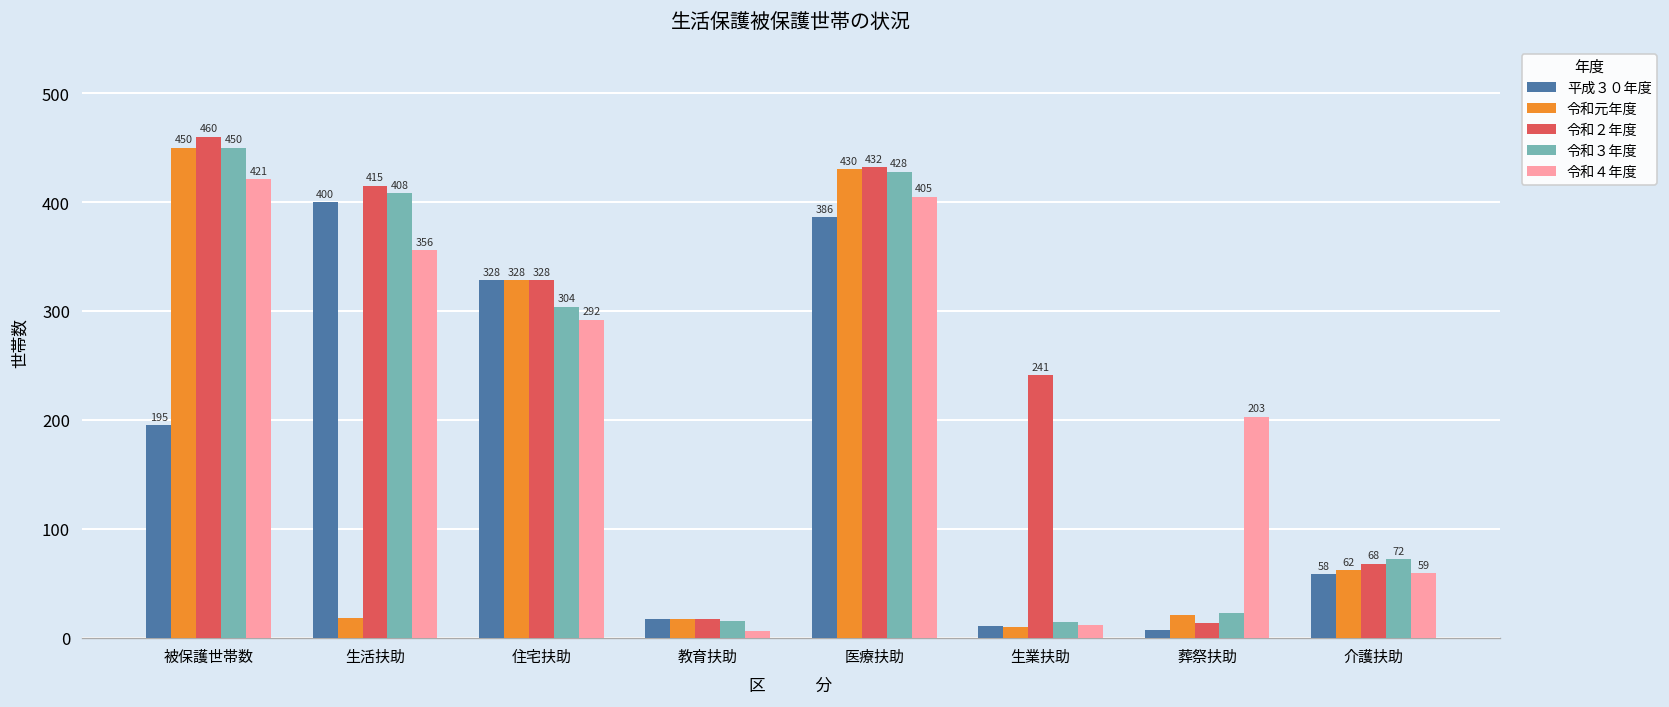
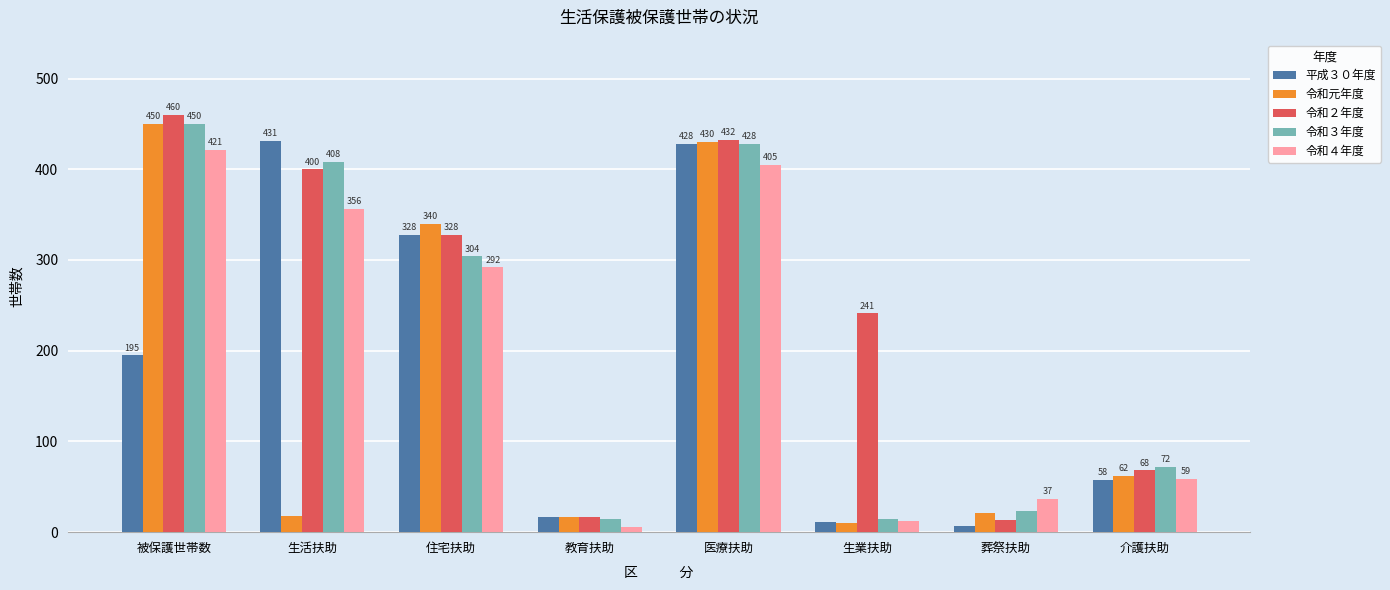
  {
    "平成３０年度": {
      "被保護世帯数": 195,
-     "生活扶助": 400,
+     "生活扶助": 431,
      "住宅扶助": 328,
-     "医療扶助": 386,
+     "医療扶助": 428,
      "介護扶助": 58
    },
    "令和元年度": {
      "被保護世帯数": 450,
-     "住宅扶助": 328,
+     "住宅扶助": 340,
      "医療扶助": 430,
      "介護扶助": 62
    },
    "令和２年度": {
      "被保護世帯数": 460,
-     "生活扶助": 415,
+     "生活扶助": 400,
      "住宅扶助": 328,
      "医療扶助": 432,
      "生業扶助": 241,
      "介護扶助": 68
    },
    "令和３年度": {
      "被保護世帯数": 450,
      "生活扶助": 408,
      "住宅扶助": 304,
      "医療扶助": 428,
      "介護扶助": 72
    },
    "令和４年度": {
      "被保護世帯数": 421,
      "生活扶助": 356,
      "住宅扶助": 292,
      "医療扶助": 405,
-     "葬祭扶助": 203,
+     "葬祭扶助": 37,
      "介護扶助": 59
    }
  }
